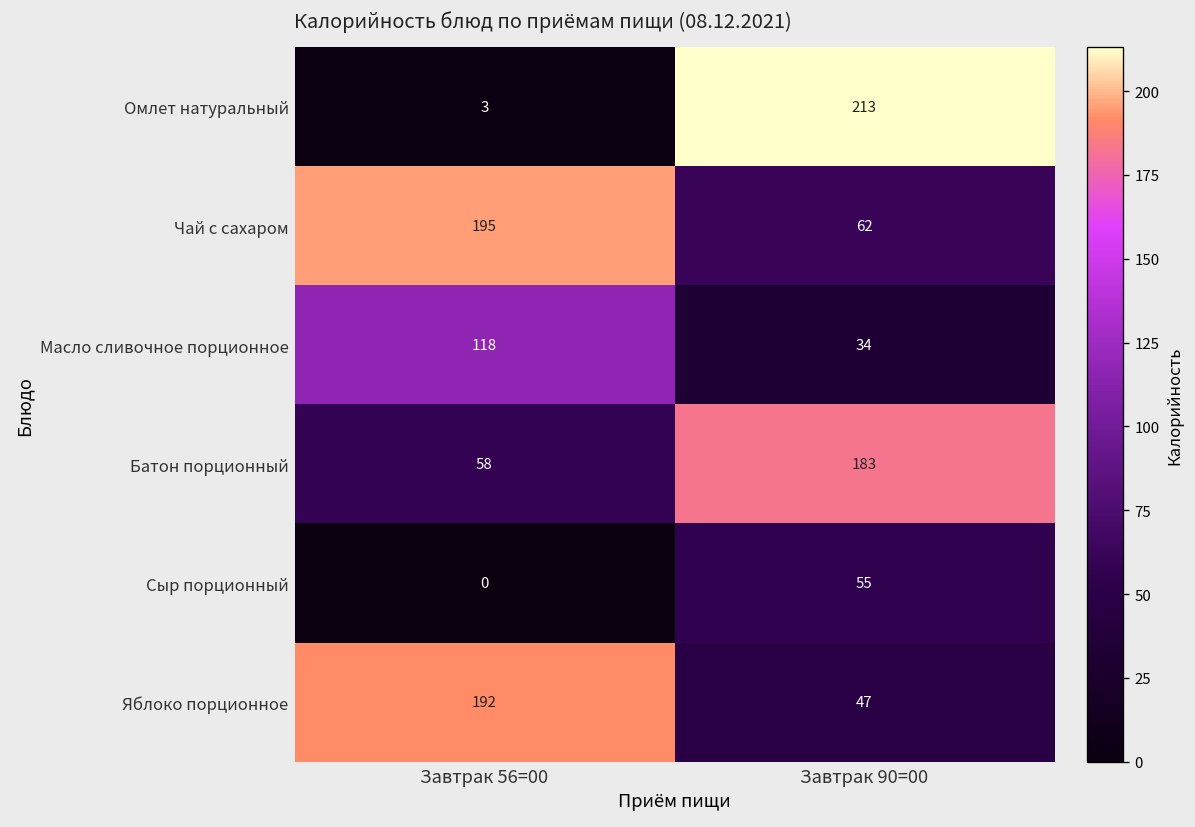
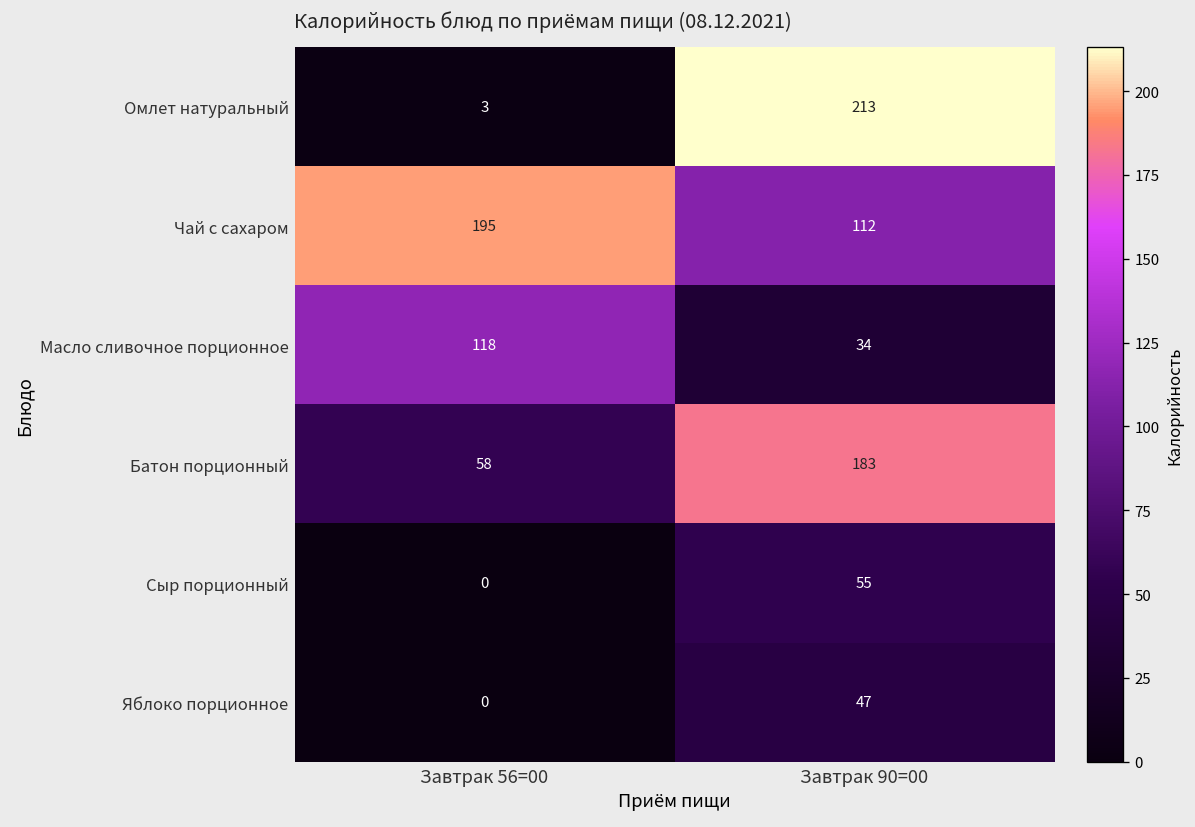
  {
    "Омлет натуральный": {
      "Завтрак 56=00": 3,
      "Завтрак 90=00": 213
    },
    "Чай с сахаром": {
      "Завтрак 56=00": 195,
-     "Завтрак 90=00": 62
+     "Завтрак 90=00": 112
    },
    "Масло сливочное порционное": {
      "Завтрак 56=00": 118,
      "Завтрак 90=00": 34
    },
    "Батон порционный": {
      "Завтрак 56=00": 58,
      "Завтрак 90=00": 183
    },
    "Сыр порционный": {
      "Завтрак 56=00": 0,
      "Завтрак 90=00": 55
    },
    "Яблоко порционное": {
-     "Завтрак 56=00": 192,
+     "Завтрак 56=00": 0,
      "Завтрак 90=00": 47
    }
  }
